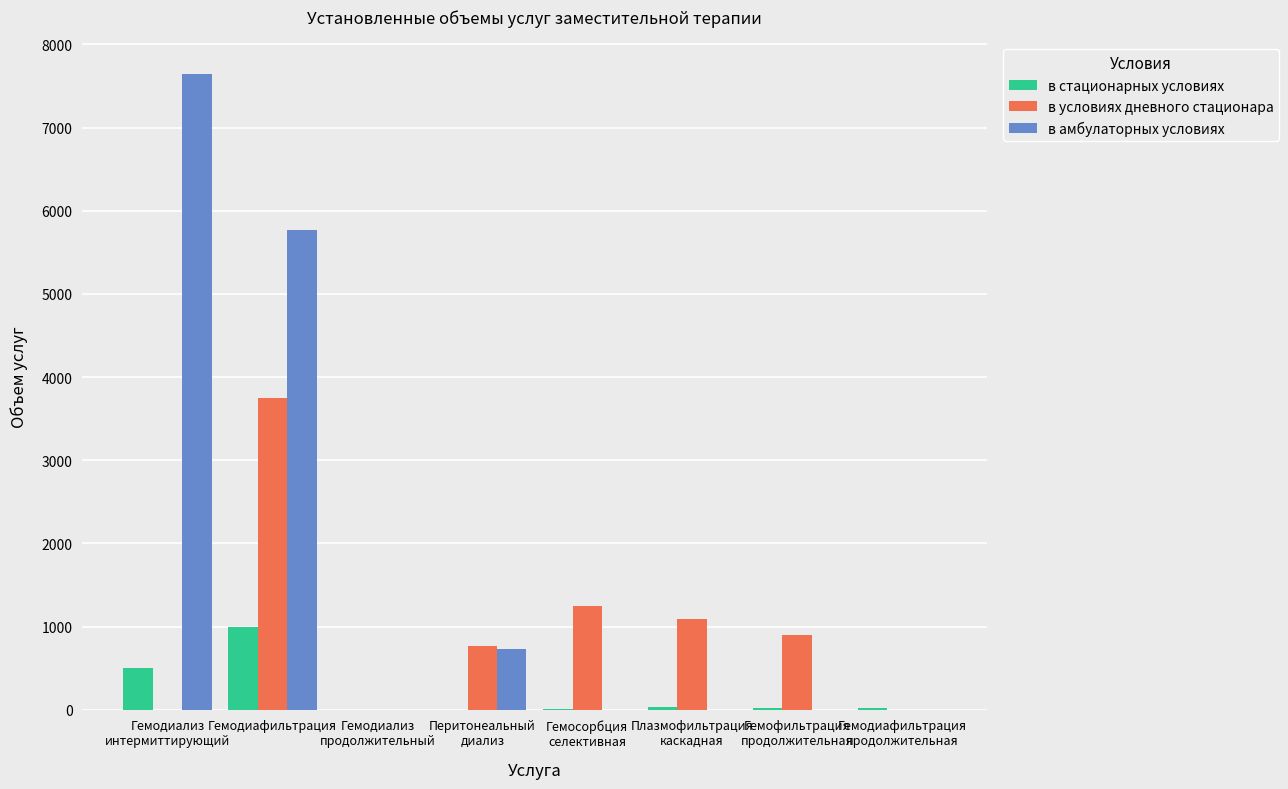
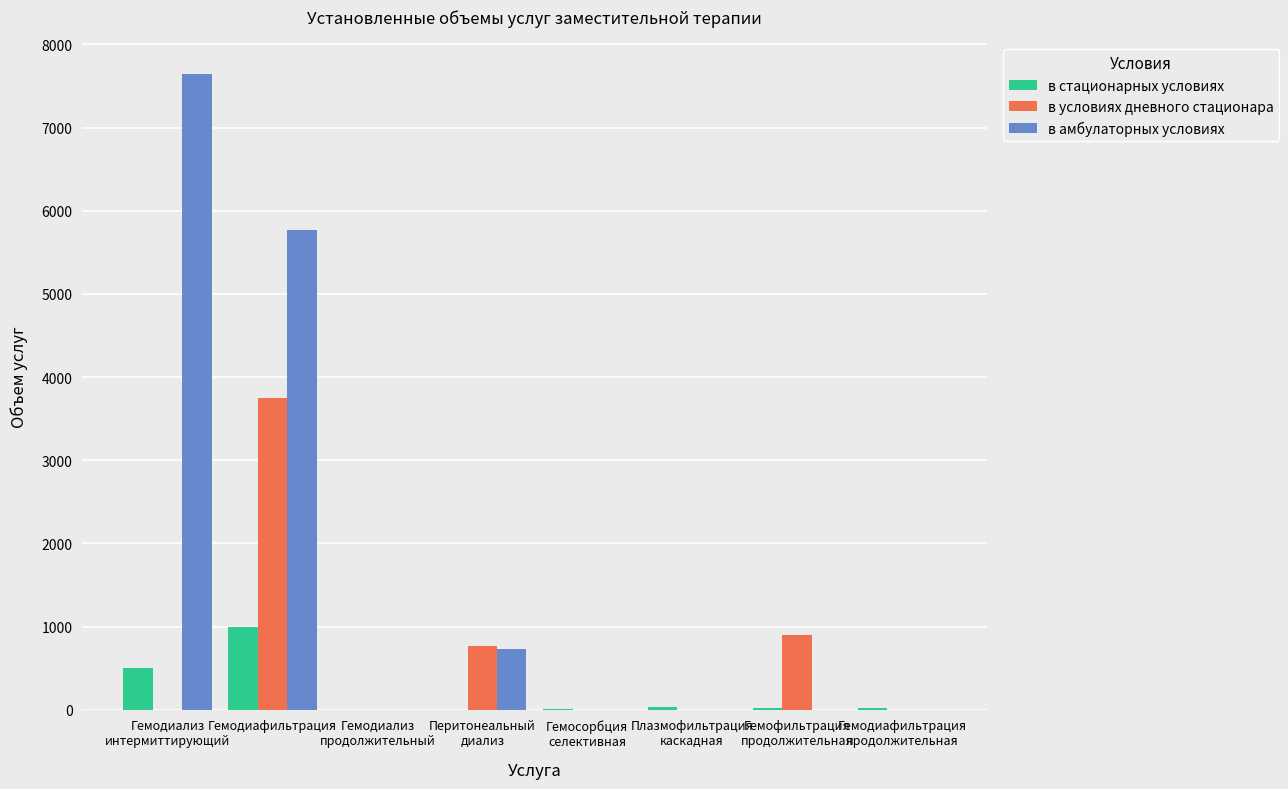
  {
    "в условиях дневного стационара": {
      "Гемодиализ интермиттирующий": 0,
      "Гемодиализ продолжительный": 0,
      "Перитонеальный диализ": 800,
-     "Гемосорбция селективная": 1300,
-     "Плазмофильтрация каскадная": 1100,
+     "Гемосорбция селективная": 0,
+     "Плазмофильтрация каскадная": 0,
      "Гемофильтрация продолжительная": 900,
      "Гемодиафильтрация продолжительная": 0
    }
  }
